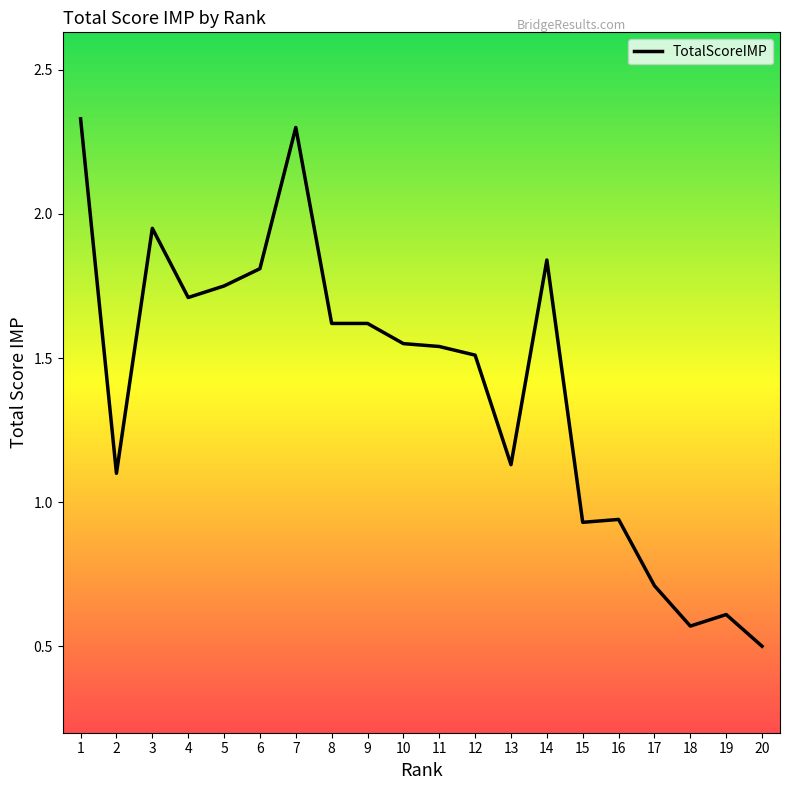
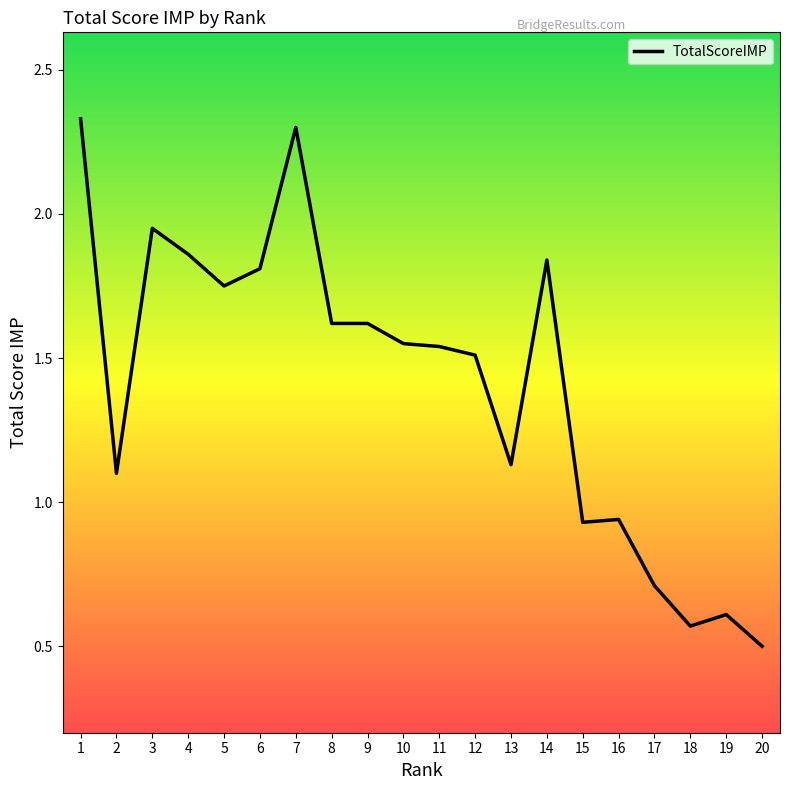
  {
    "1": 2.33,
    "2": 1.10,
    "3": 1.95,
-   "4": 1.71,
+   "4": 1.86,
    "5": 1.75,
    "6": 1.81,
    "7": 2.30,
    "8": 1.62,
    "9": 1.62,
    "10": 1.55,
    "11": 1.54,
    "12": 1.51,
    "13": 1.13,
    "14": 1.84,
    "15": 0.93,
    "16": 0.94,
    "17": 0.71,
    "18": 0.57,
    "19": 0.61,
    "20": 0.50
  }
